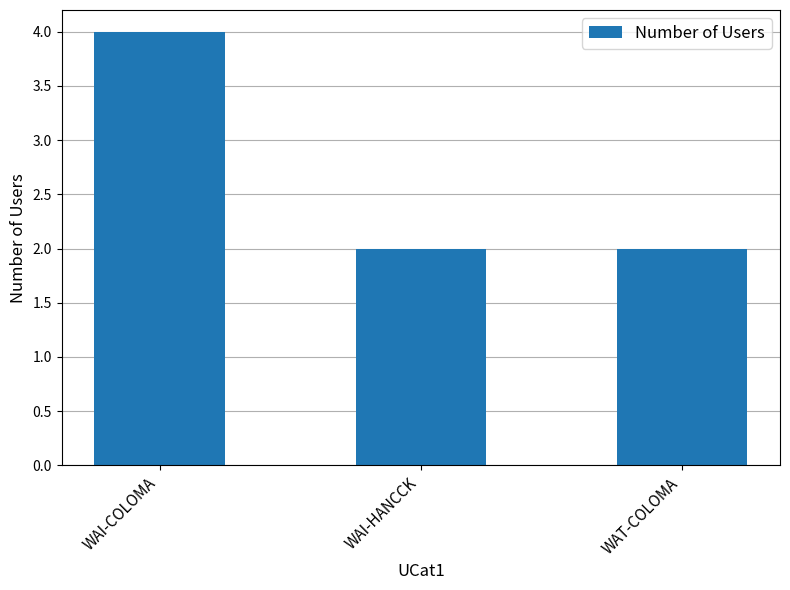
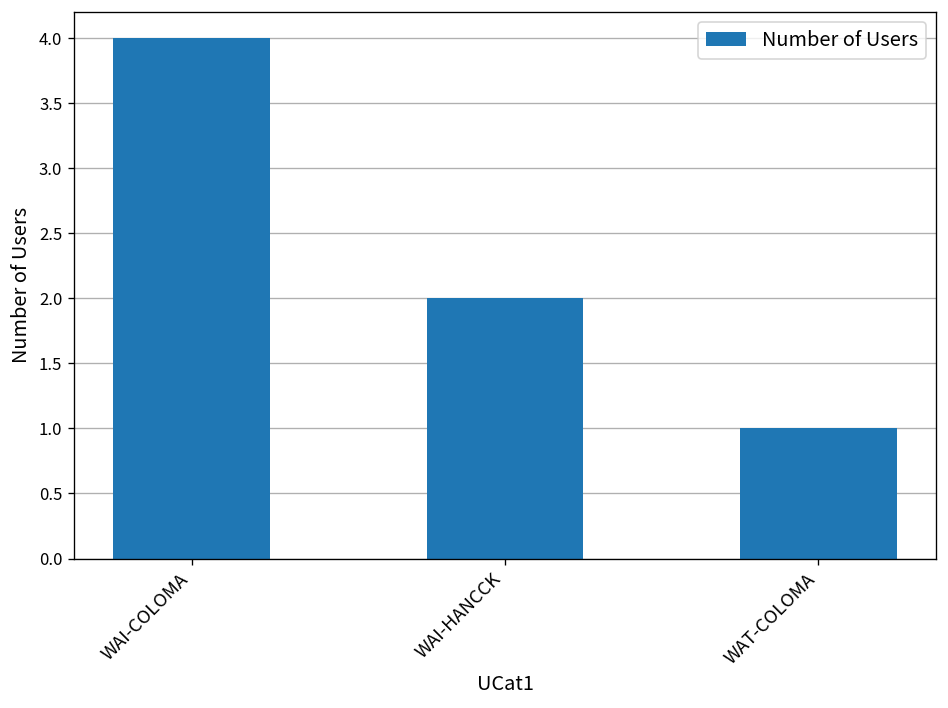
  {
    "WAI-COLOMA": 4,
    "WAI-HANCCK": 2,
-   "WAT-COLOMA": 2
+   "WAT-COLOMA": 1
  }
